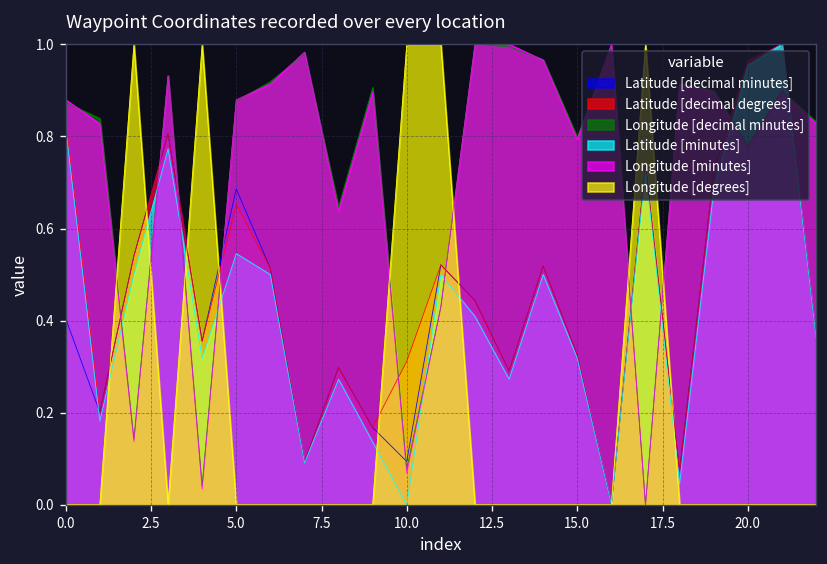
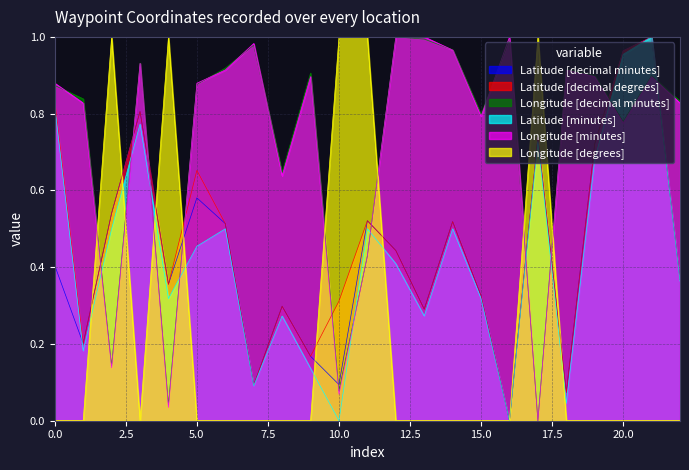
  {
    "Latitude [decimal minutes]": {
      "0.0": 0.40,
-     "5.0": 0.69,
+     "5.0": 0.58,
      "10.0": 0.09
    },
    "Latitude [decimal degrees]": {
      "0.0": 0.84,
      "5.0": 0.65,
      "10.0": 0.31
    },
    "Longitude [decimal minutes]": {
      "10.0": 0.08
    },
    "Latitude [minutes]": {
      "0.0": 0.82,
-     "5.0": 0.55,
+     "5.0": 0.45,
      "10.0": 0.00,
      "15.0": 0.32
    },
    "Longitude [minutes]": {
      "10.0": 0.07
    },
    "Longitude [degrees]": {
      "0.0": 0.00,
      "5.0": 0.00,
      "10.0": 1.00,
      "15.0": 0.00,
      "20.0": 0.00
    }
  }
